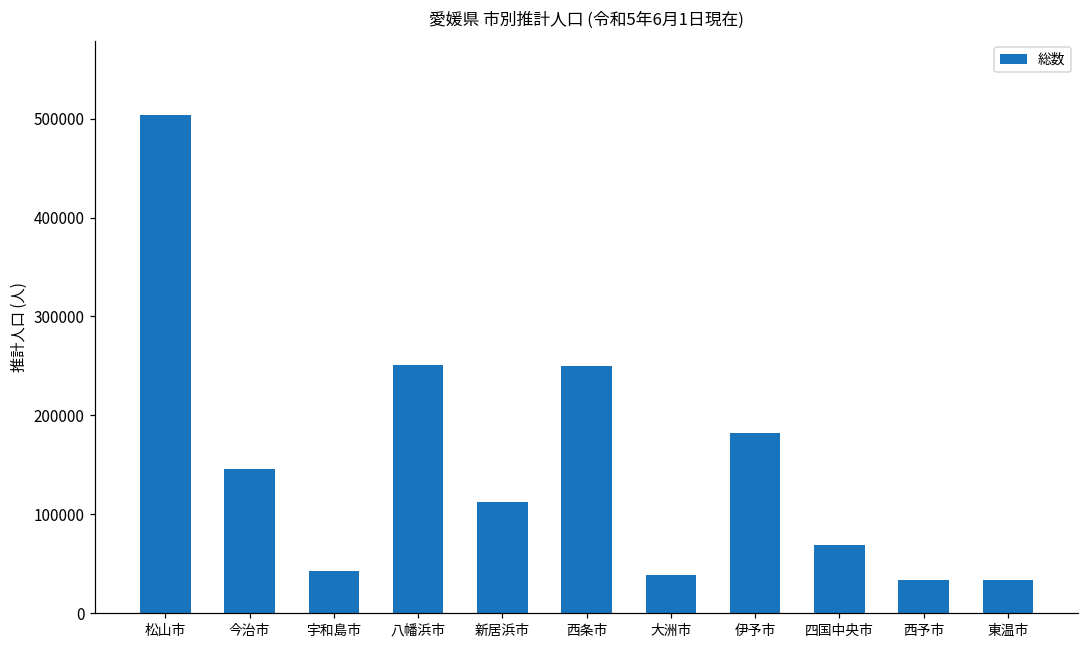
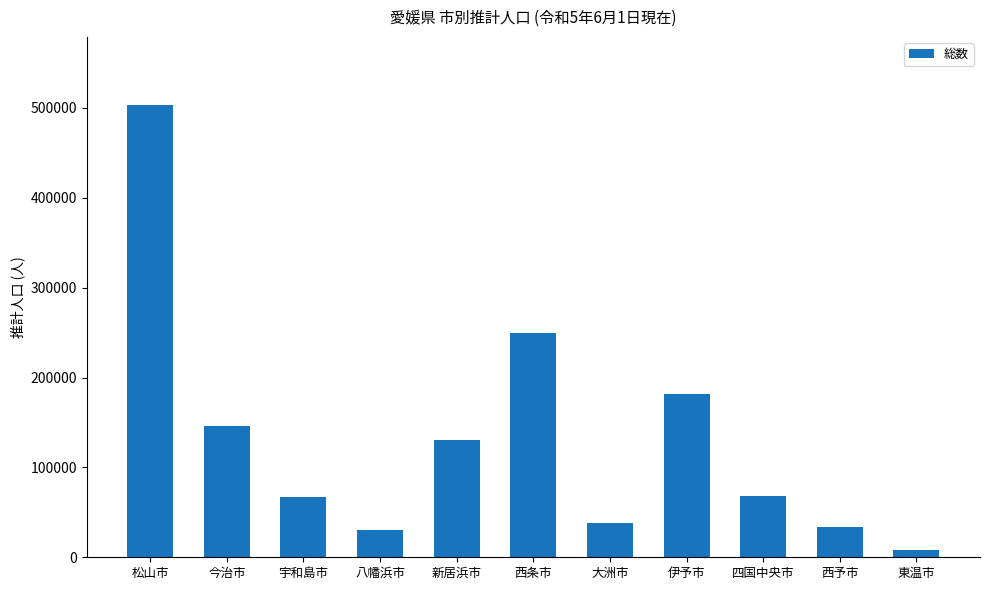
  {
    "松山市": 500000,
    "今治市": 150000,
-   "宇和島市": 40000,
-   "八幡浜市": 250000,
-   "新居浜市": 110000,
+   "宇和島市": 70000,
+   "八幡浜市": 30000,
+   "新居浜市": 130000,
    "西条市": 250000,
    "大洲市": 40000,
    "伊予市": 180000,
    "四国中央市": 70000,
    "西予市": 30000,
-   "東温市": 30000
+   "東温市": 10000
  }
